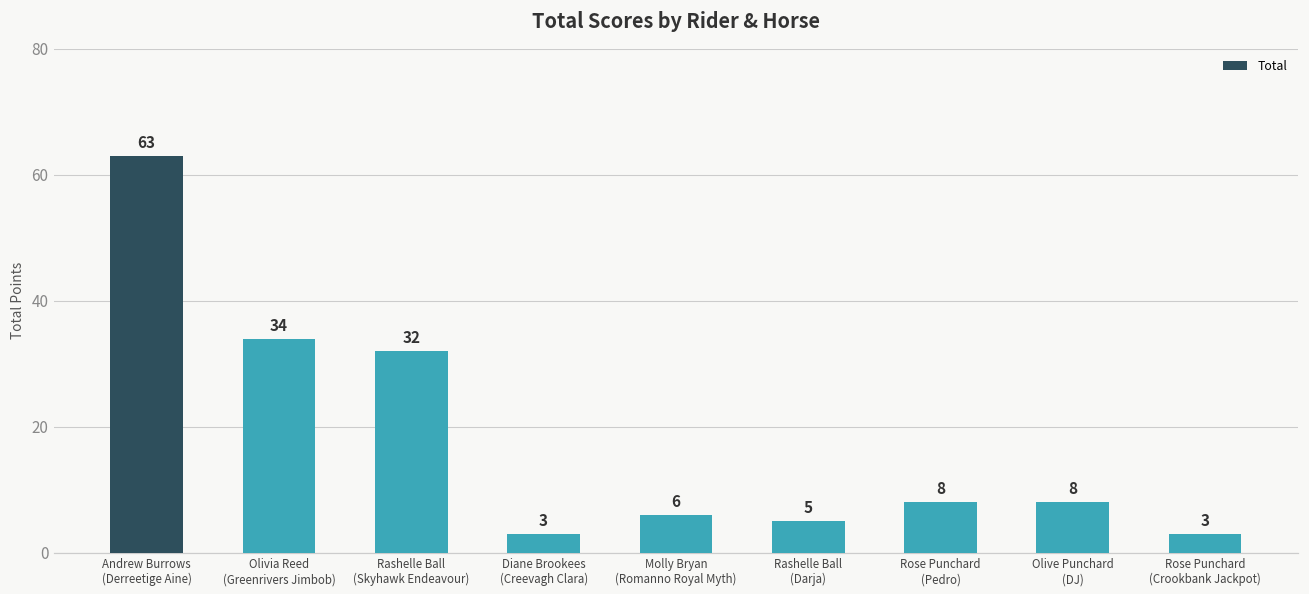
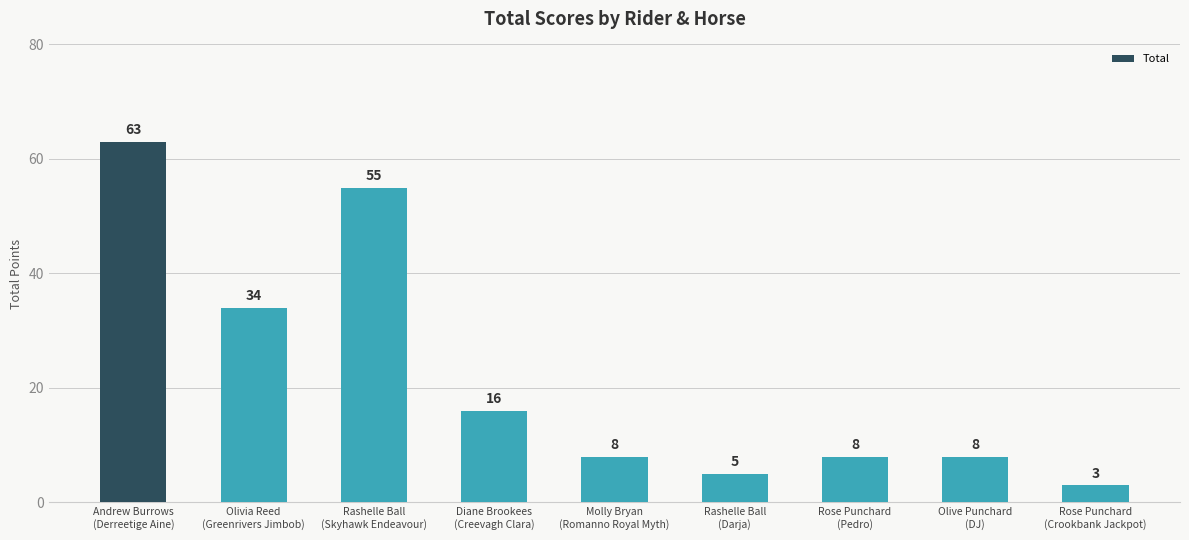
  {
    "Andrew Burrows (Derreetige Aine)": 63,
    "Olivia Reed (Greenrivers Jimbob)": 34,
-   "Rashelle Ball (Skyhawk Endeavour)": 32,
-   "Diane Brookees (Creevagh Clara)": 3,
-   "Molly Bryan (Romanno Royal Myth)": 6,
+   "Rashelle Ball (Skyhawk Endeavour)": 55,
+   "Diane Brookees (Creevagh Clara)": 16,
+   "Molly Bryan (Romanno Royal Myth)": 8,
    "Rashelle Ball (Darja)": 5,
    "Rose Punchard (Pedro)": 8,
    "Olive Punchard (DJ)": 8,
    "Rose Punchard (Crookbank Jackpot)": 3
  }
